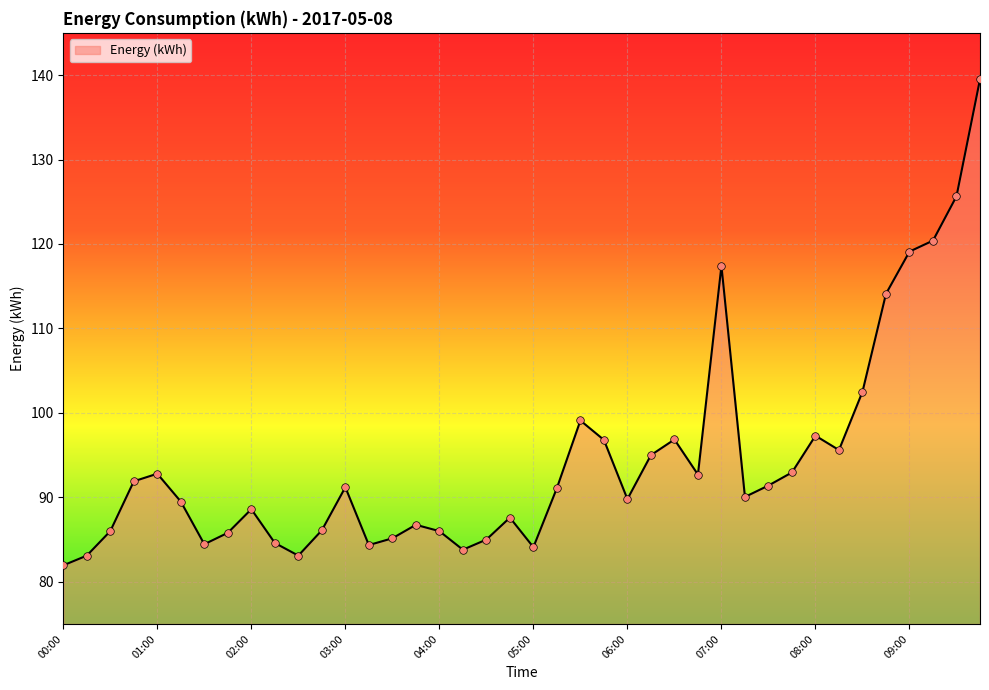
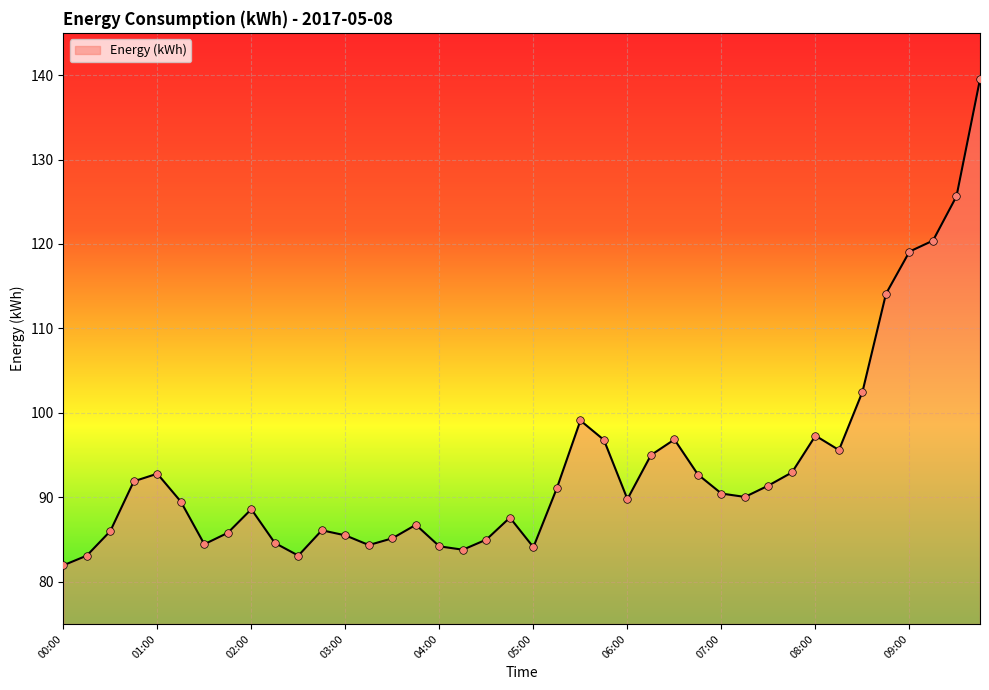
  {
    "00:00": 82,
    "01:00": 93,
    "02:00": 89,
-   "03:00": 91,
-   "04:00": 86,
+   "03:00": 86,
+   "04:00": 84,
    "05:00": 84,
    "06:00": 90,
-   "07:00": 117,
+   "07:00": 90,
    "08:00": 97,
    "09:00": 119
  }
